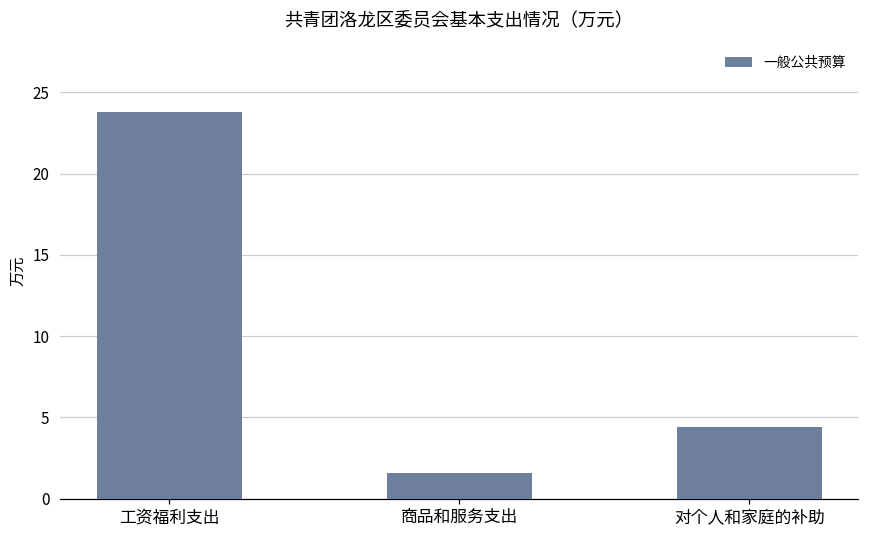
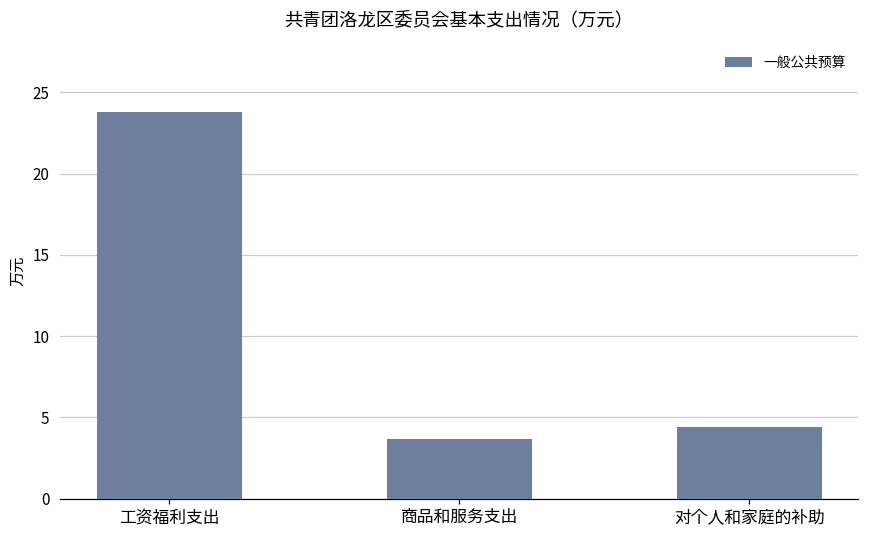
  {
    "工资福利支出": 23.8,
-   "商品和服务支出": 1.6,
+   "商品和服务支出": 3.6,
    "对个人和家庭的补助": 4.4
  }
